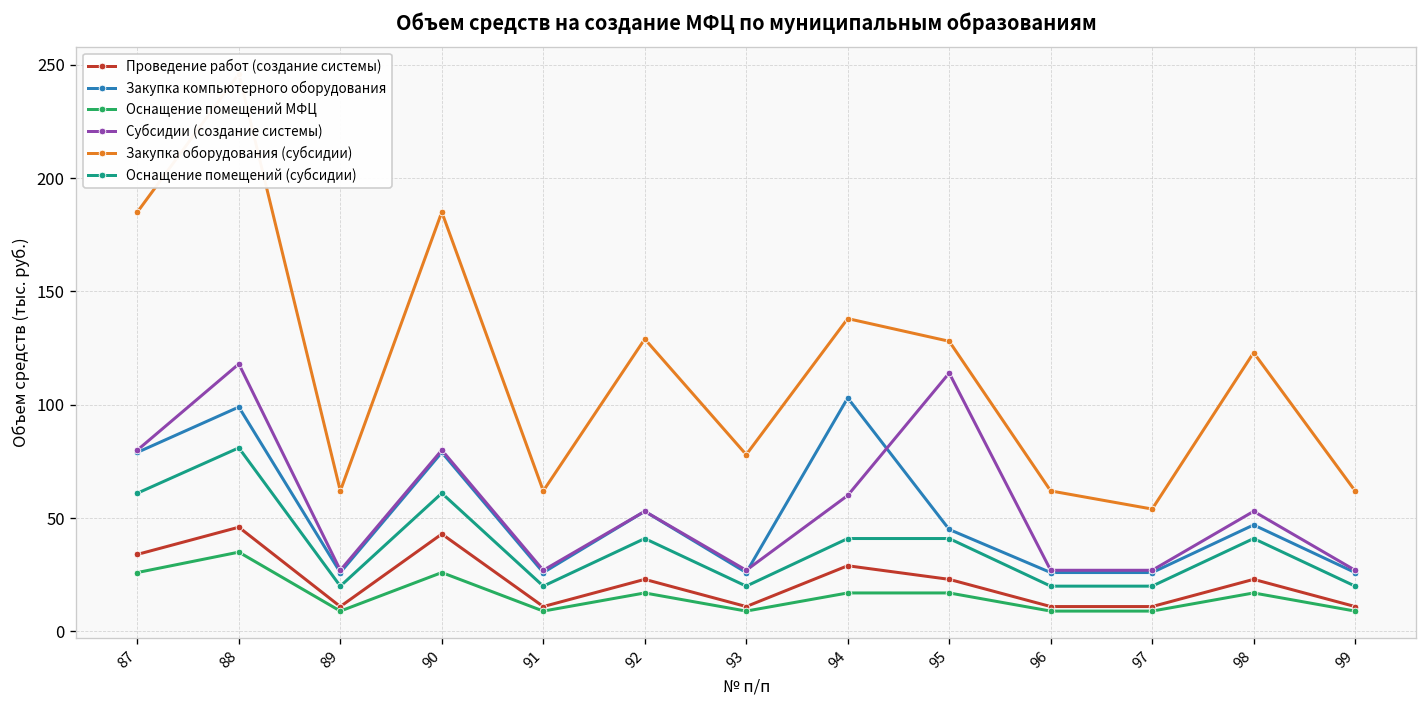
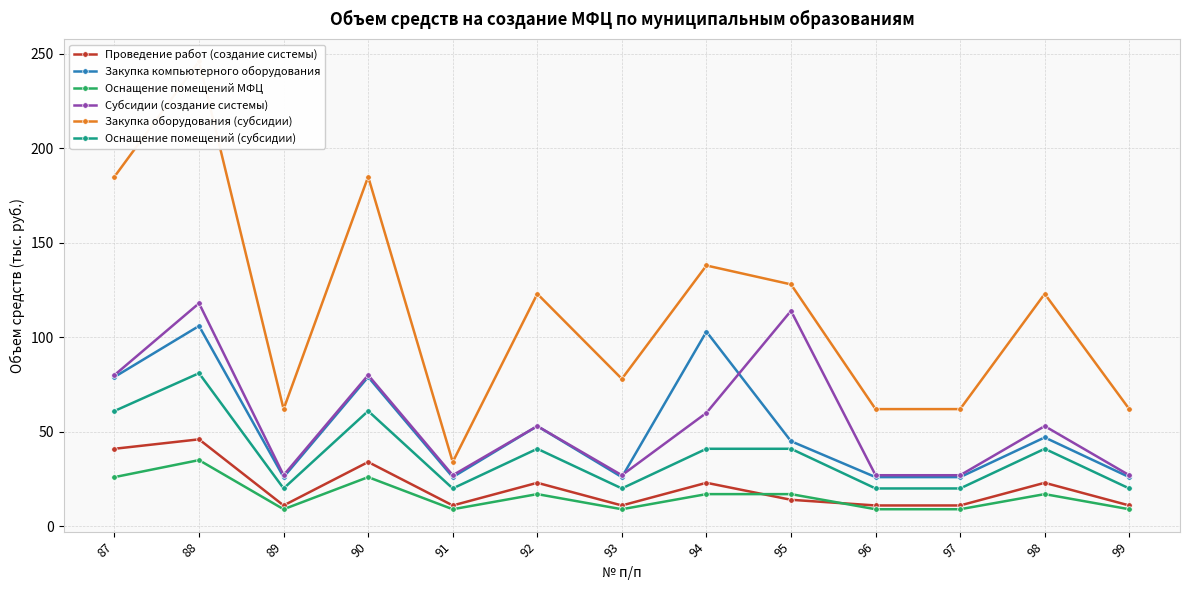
  {
    "Проведение работ (создание системы)": {
-     "87": 34,
+     "87": 41,
      "88": 46,
      "89": 11,
-     "90": 43,
+     "90": 34,
      "91": 11,
      "92": 23,
      "93": 11,
-     "94": 29,
-     "95": 23,
+     "94": 23,
+     "95": 14,
      "96": 11,
      "97": 11,
      "98": 23,
      "99": 11
    },
    "Закупка компьютерного оборудования": {
-     "88": 99,
+     "88": 106,
      "94": 103,
      "95": 45,
      "98": 47
    },
    "Субсидии (создание системы)": {
      "88": 118,
      "94": 60,
      "95": 114,
      "98": 53
    },
    "Закупка оборудования (субсидии)": {
      "87": 185,
      "89": 62,
      "90": 185,
-     "91": 62,
-     "92": 129,
+     "91": 34,
+     "92": 123,
      "93": 78,
      "94": 138,
      "95": 128,
      "96": 62,
-     "97": 54,
+     "97": 62,
      "98": 123,
      "99": 62
    }
  }
